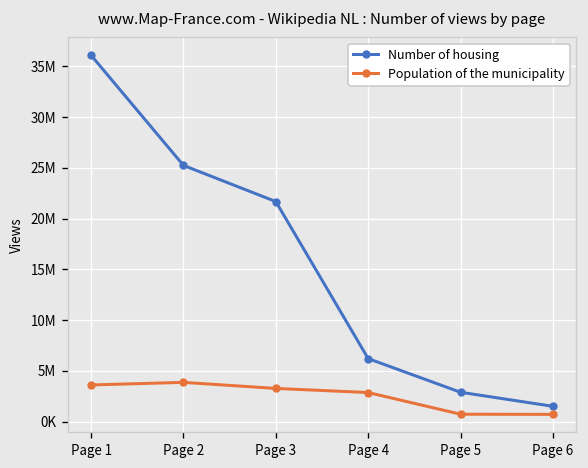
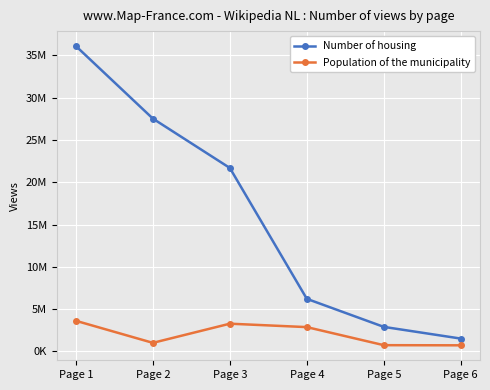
  {
    "Number of housing": {
      "Page 1": 36000000,
-     "Page 2": 25000000,
+     "Page 2": 28000000,
      "Page 3": 22000000,
      "Page 4": 6000000,
      "Page 5": 3000000,
      "Page 6": 2000000
    },
    "Population of the municipality": {
      "Page 1": 4000000,
-     "Page 2": 4000000,
+     "Page 2": 1000000,
      "Page 3": 3000000,
      "Page 4": 3000000,
      "Page 5": 1000000,
      "Page 6": 1000000
    }
  }
